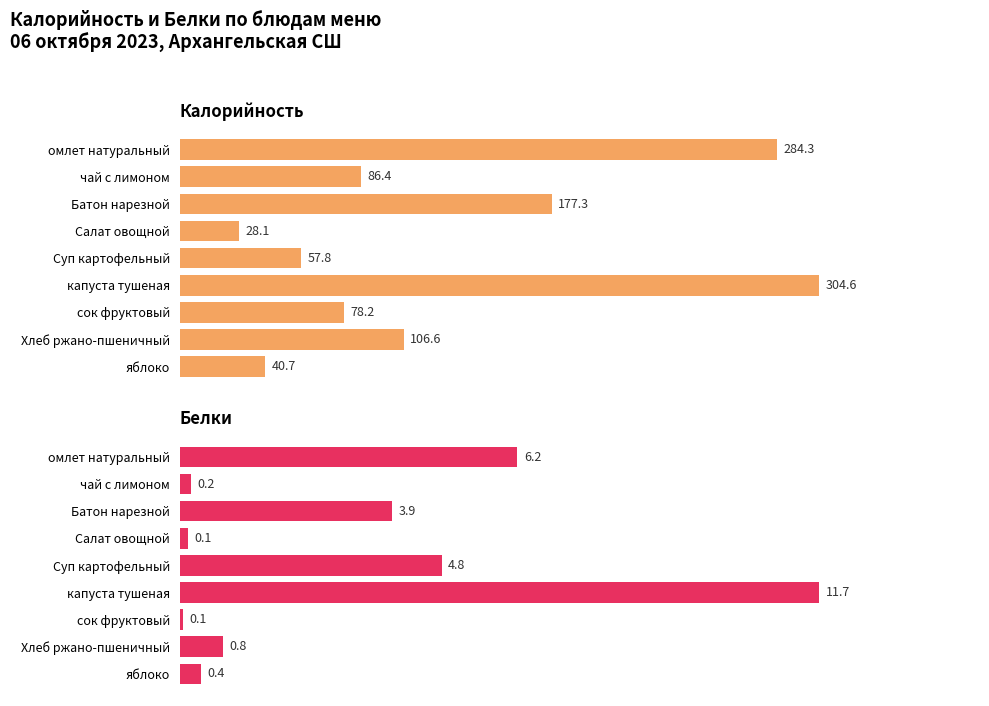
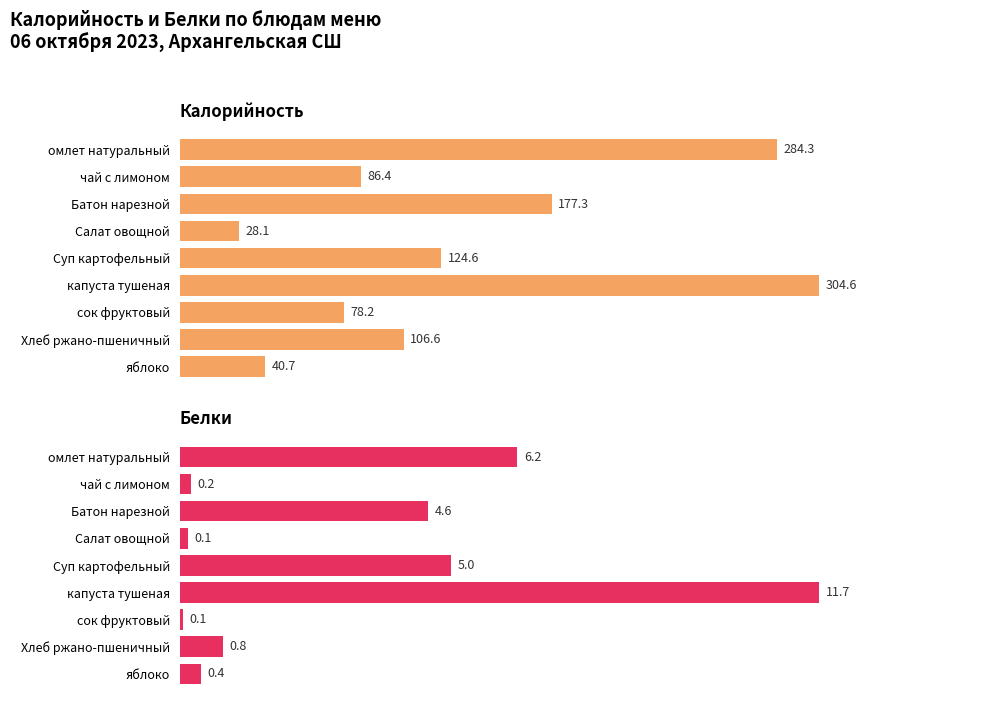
  {
    "Калорийность": {
      "омлет натуральный": 284.3,
      "чай с лимоном": 86.4,
      "Батон нарезной": 177.3,
      "Салат овощной": 28.1,
-     "Суп картофельный": 57.8,
+     "Суп картофельный": 124.6,
      "капуста тушеная": 304.6,
      "сок фруктовый": 78.2,
      "Хлеб ржано-пшеничный": 106.6,
      "яблоко": 40.7
    },
    "Белки": {
      "омлет натуральный": 6.2,
      "чай с лимоном": 0.2,
-     "Батон нарезной": 3.9,
+     "Батон нарезной": 4.6,
      "Салат овощной": 0.1,
-     "Суп картофельный": 4.8,
+     "Суп картофельный": 5.0,
      "капуста тушеная": 11.7,
      "сок фруктовый": 0.1,
      "Хлеб ржано-пшеничный": 0.8,
      "яблоко": 0.4
    }
  }
